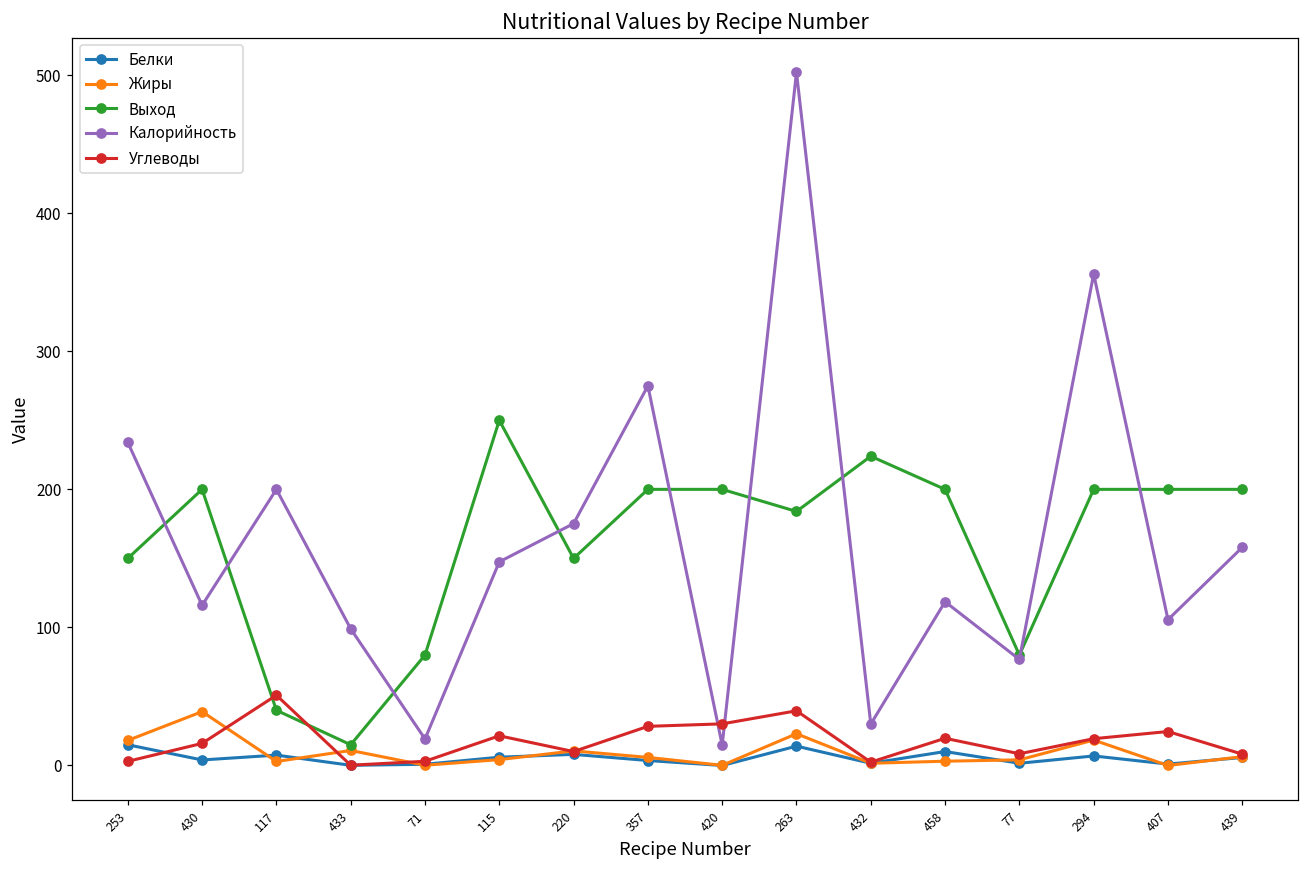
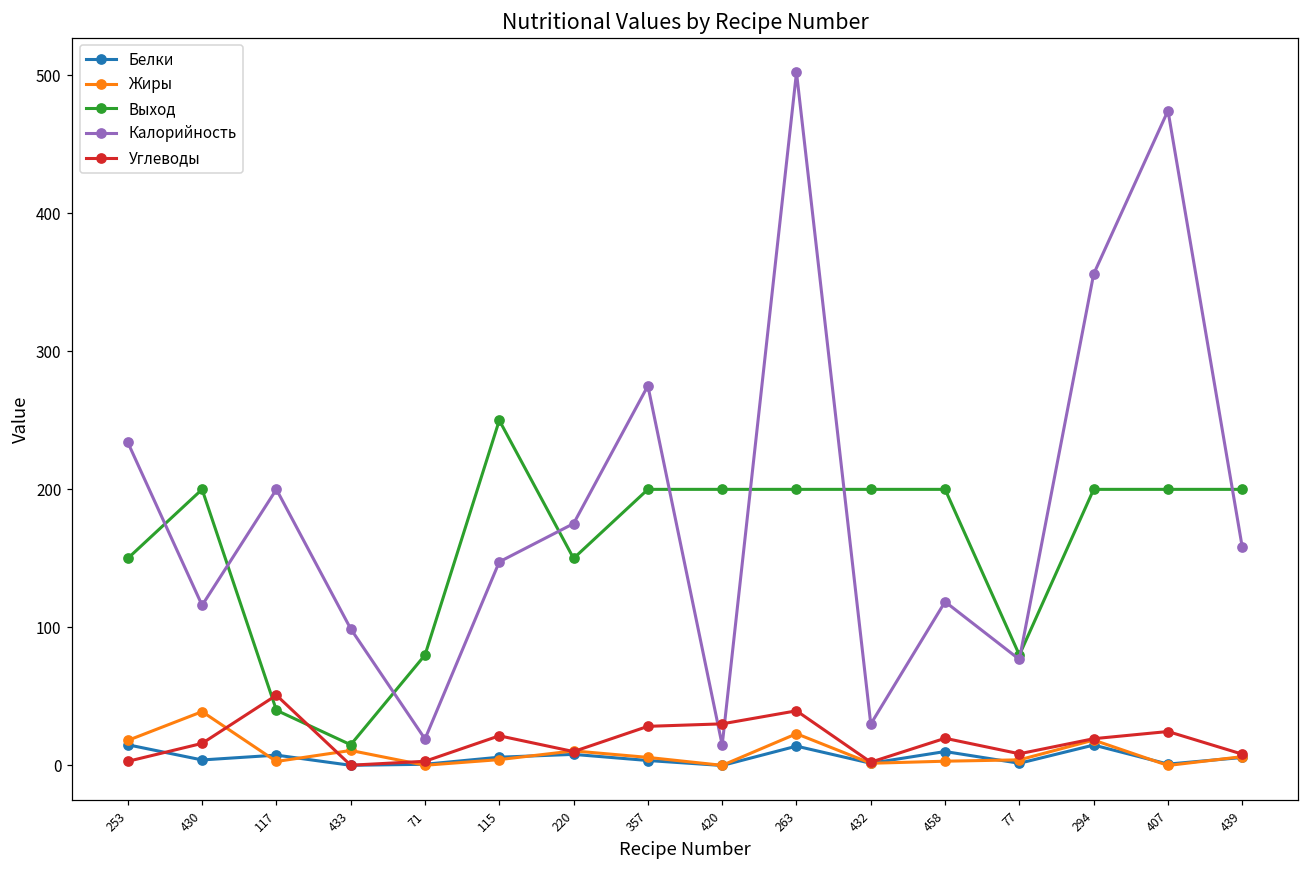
  {
    "Белки": {
      "253": 15,
      "430": 4,
      "117": 8,
      "220": 8,
      "357": 4,
      "263": 14,
      "458": 10,
      "77": 2,
-     "294": 7
+     "294": 15
    },
    "Жиры": {
      "253": 18,
      "430": 39,
      "117": 3,
      "433": 11,
      "357": 6,
      "263": 23,
      "458": 3,
      "77": 4
    },
    "Выход": {
      "253": 150,
      "430": 200,
      "117": 40,
      "433": 15,
      "71": 80,
      "115": 250,
      "220": 150,
      "357": 200,
      "420": 200,
-     "263": 184,
-     "432": 224,
+     "263": 200,
+     "432": 200,
      "458": 200,
      "77": 80,
      "294": 200,
      "407": 200,
      "439": 200
    },
    "Калорийность": {
      "253": 234,
      "430": 116,
      "117": 200,
      "433": 99,
      "71": 19,
      "115": 148,
      "220": 175,
      "357": 275,
      "420": 15,
      "263": 502,
      "432": 30,
      "458": 119,
      "77": 77,
      "294": 356,
-     "407": 106,
+     "407": 474,
      "439": 158
    },
    "Углеводы": {
      "253": 3,
      "430": 16,
      "117": 51,
      "71": 3,
      "115": 22,
      "357": 28,
      "420": 30,
      "263": 40,
      "458": 20,
      "77": 8,
      "407": 25
    }
  }
